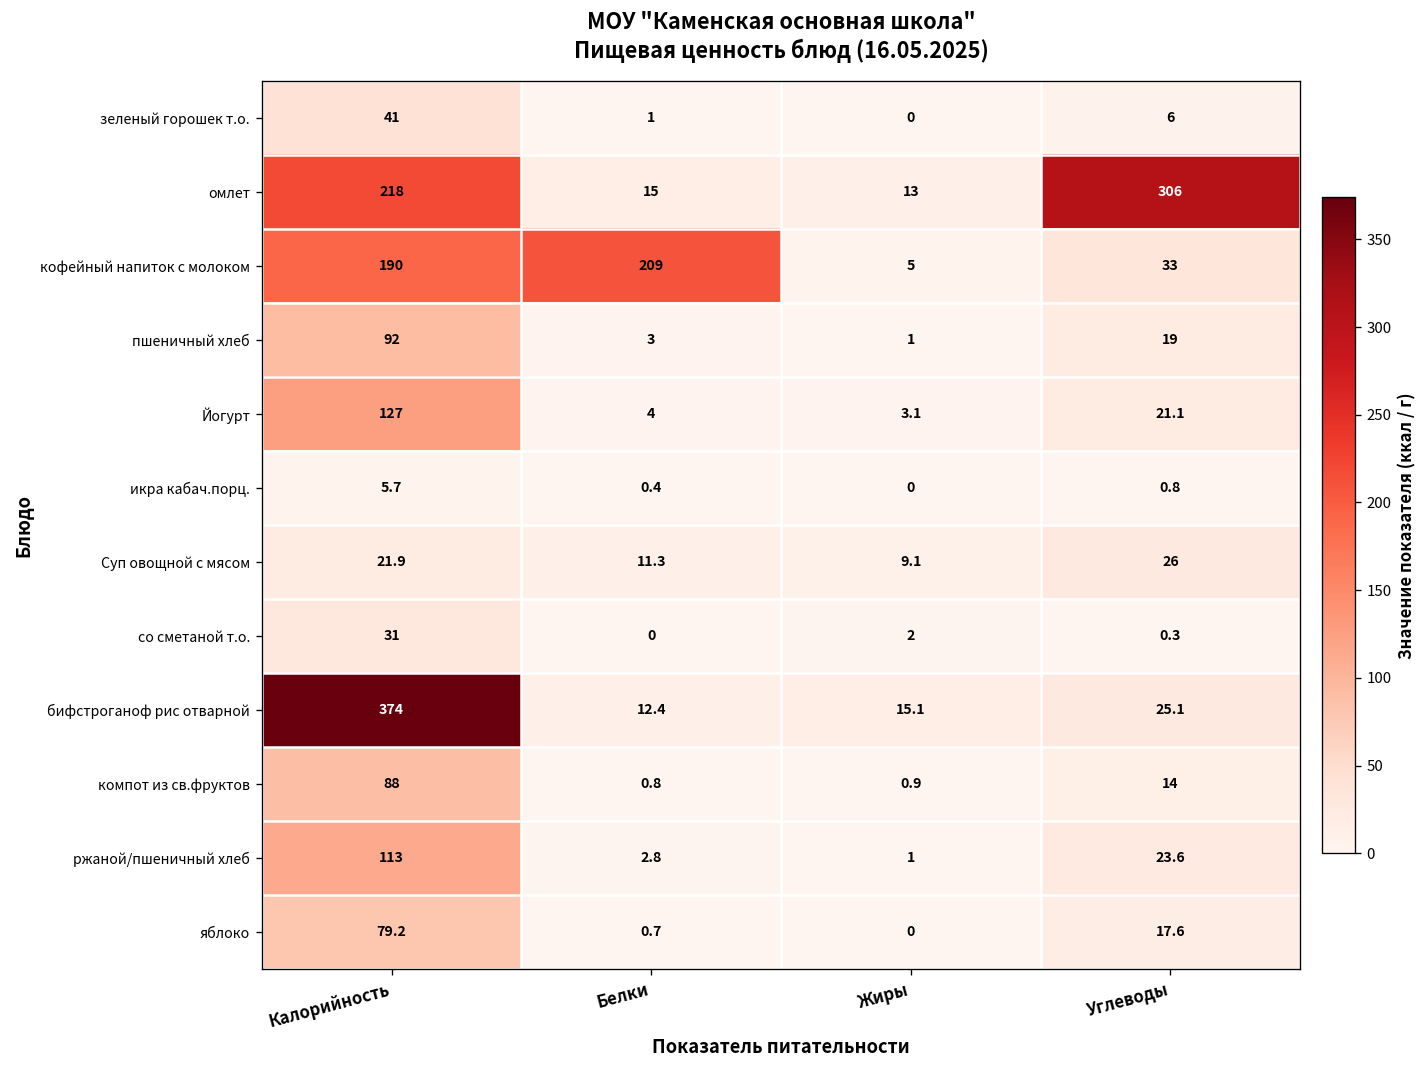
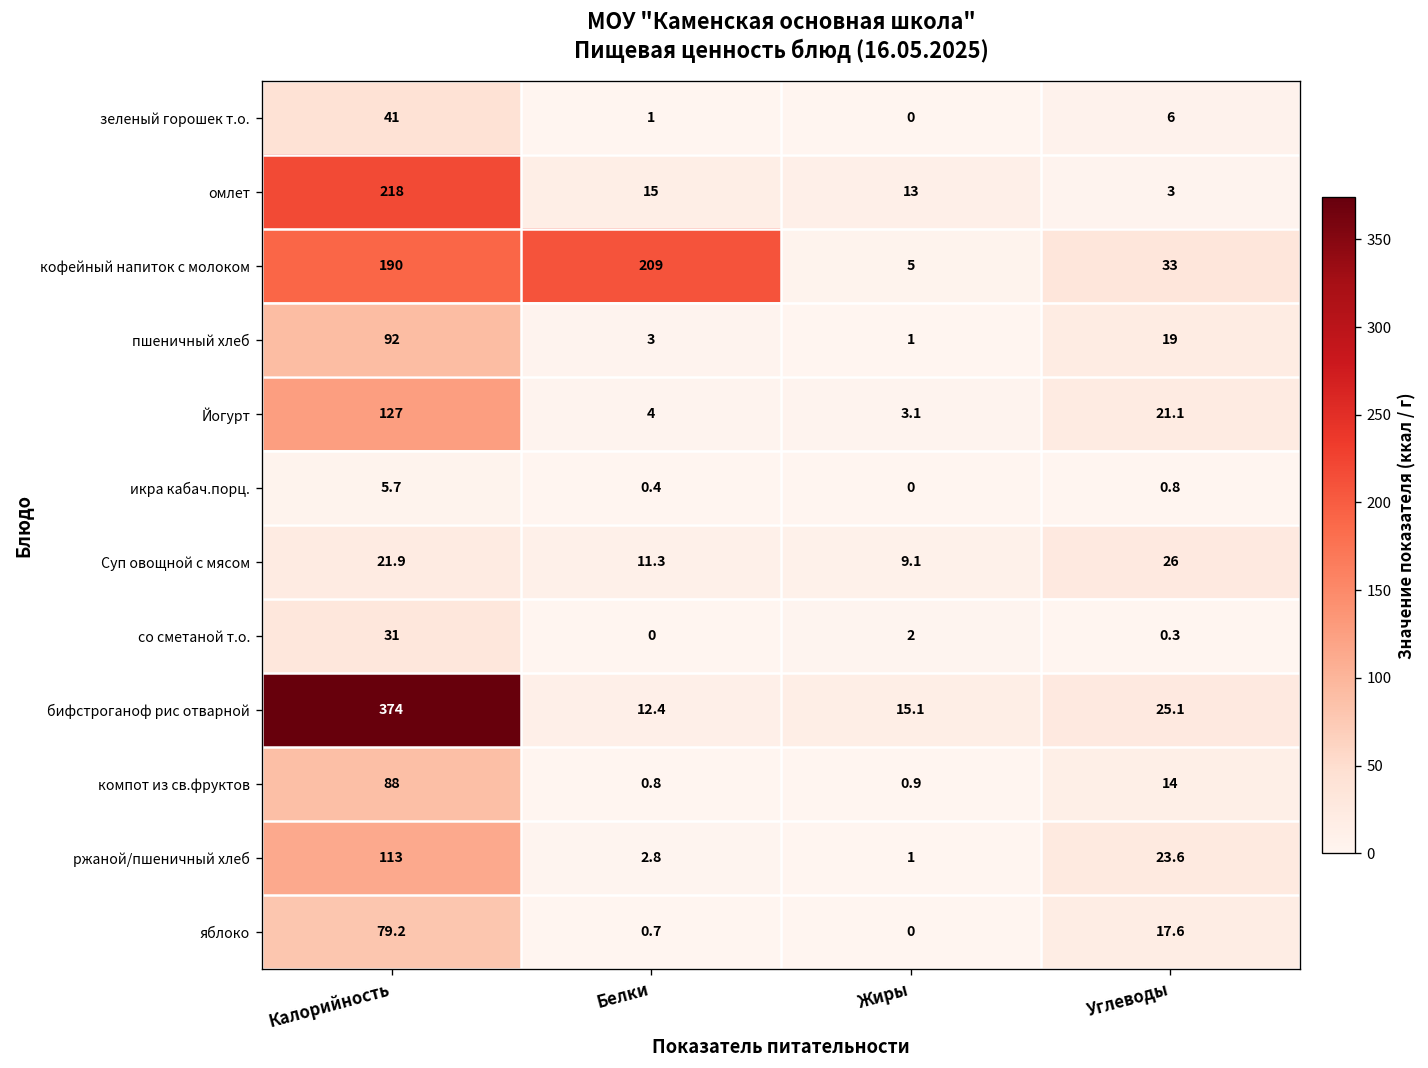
  {
    "зеленый горошек т.о.": {
      "Калорийность": 41,
      "Белки": 1,
      "Жиры": 0,
      "Углеводы": 6
    },
    "омлет": {
      "Калорийность": 218,
      "Белки": 15,
      "Жиры": 13,
-     "Углеводы": 306
+     "Углеводы": 3
    },
    "кофейный напиток с молоком": {
      "Калорийность": 190,
      "Белки": 209,
      "Жиры": 5,
      "Углеводы": 33
    },
    "пшеничный хлеб": {
      "Калорийность": 92,
      "Белки": 3,
      "Жиры": 1,
      "Углеводы": 19
    },
    "Йогурт": {
      "Калорийность": 127,
      "Белки": 4,
      "Жиры": 3.1,
      "Углеводы": 21.1
    },
    "икра кабач.порц.": {
      "Калорийность": 5.7,
      "Белки": 0.4,
      "Жиры": 0,
      "Углеводы": 0.8
    },
    "Суп овощной с мясом": {
      "Калорийность": 21.9,
      "Белки": 11.3,
      "Жиры": 9.1,
      "Углеводы": 26
    },
    "со сметаной т.о.": {
      "Калорийность": 31,
      "Белки": 0,
      "Жиры": 2,
      "Углеводы": 0.3
    },
    "бифстроганоф рис отварной": {
      "Калорийность": 374,
      "Белки": 12.4,
      "Жиры": 15.1,
      "Углеводы": 25.1
    },
    "компот из св.фруктов": {
      "Калорийность": 88,
      "Белки": 0.8,
      "Жиры": 0.9,
      "Углеводы": 14
    },
    "ржаной/пшеничный хлеб": {
      "Калорийность": 113,
      "Белки": 2.8,
      "Жиры": 1,
      "Углеводы": 23.6
    },
    "яблоко": {
      "Калорийность": 79.2,
      "Белки": 0.7,
      "Жиры": 0,
      "Углеводы": 17.6
    }
  }
